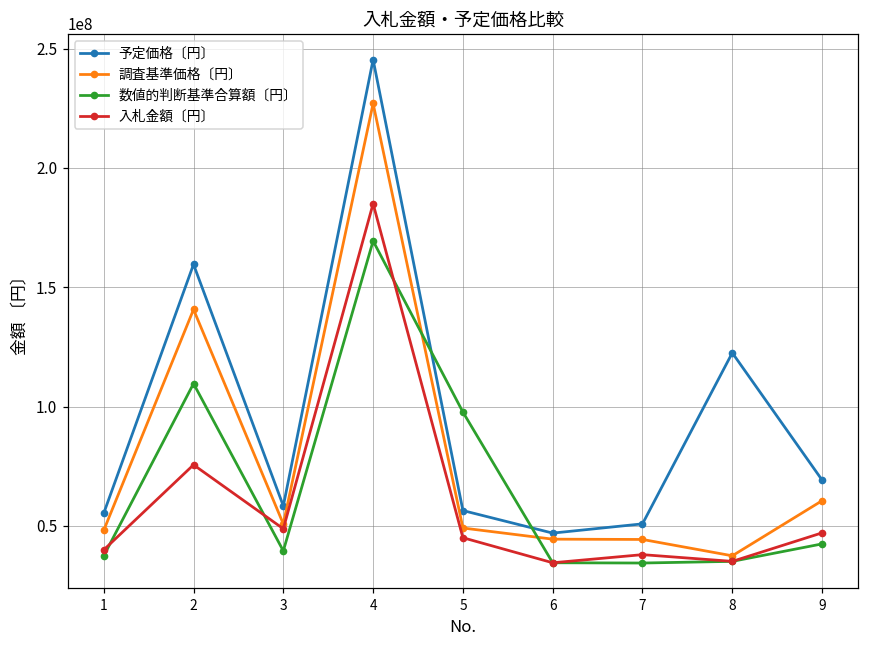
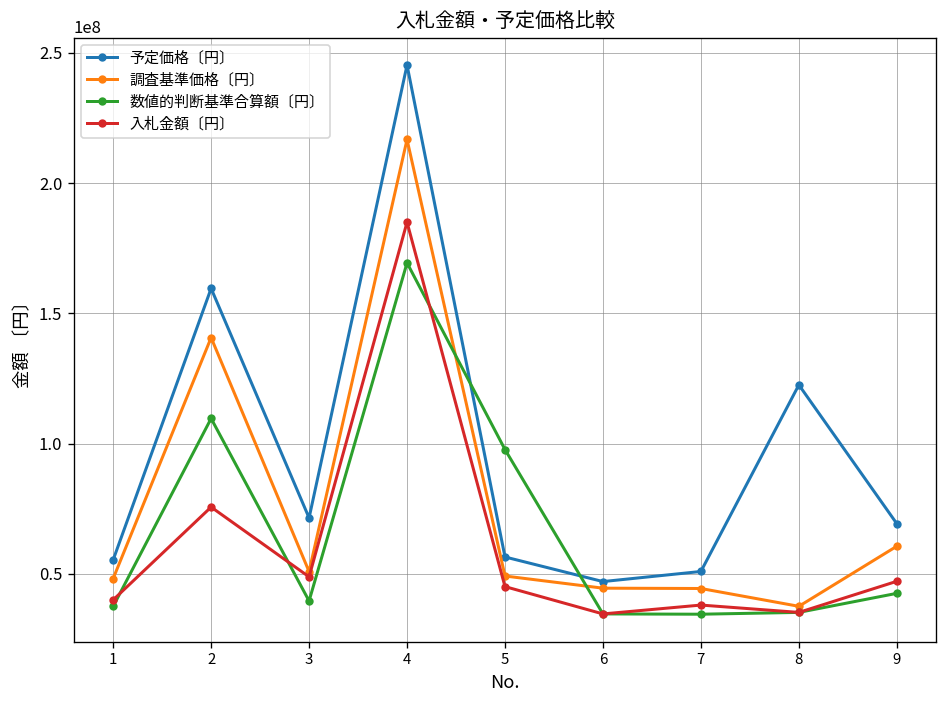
  {
    "予定価格〔円〕": {
      "1": 55000000,
      "2": 160000000,
-     "3": 58000000,
+     "3": 71000000,
      "4": 245000000,
      "5": 56000000,
      "6": 47000000,
      "7": 51000000,
      "8": 123000000,
      "9": 69000000
    },
    "調査基準価格〔円〕": {
      "1": 48000000,
      "2": 141000000,
      "3": 51000000,
-     "4": 227000000,
+     "4": 217000000,
      "5": 49000000,
      "6": 44000000,
      "7": 44000000,
      "8": 38000000,
      "9": 61000000
    },
    "数値的判断基準合算額〔円〕": {
      "1": 37000000,
      "2": 110000000,
      "3": 40000000,
      "4": 169000000,
      "5": 98000000,
      "7": 34000000,
      "9": 43000000
    },
    "入札金額〔円〕": {
      "1": 40000000,
      "2": 76000000,
      "3": 49000000,
      "4": 185000000,
      "5": 45000000,
      "7": 38000000,
      "9": 47000000
    }
  }
